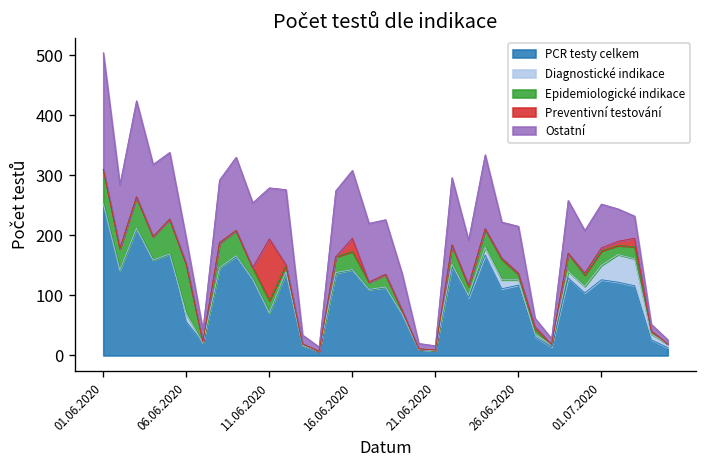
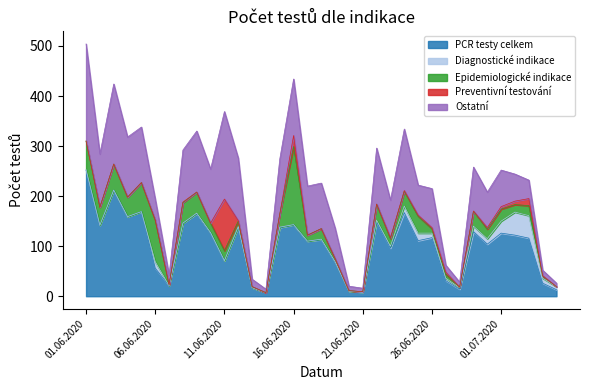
  {
    "PCR testy celkem": {
      "06.06.2020": 60,
      "26.06.2020": 120,
      "01.07.2020": 130
    },
    "Diagnostické indikace": {
      "06.06.2020": 10,
      "26.06.2020": 10,
      "01.07.2020": 20
    },
    "Epidemiologické indikace": {
      "11.06.2020": 20,
-     "16.06.2020": 30
+     "16.06.2020": 160
    },
    "Preventivní testování": {
      "11.06.2020": 100,
      "16.06.2020": 20
    },
    "Ostatní": {
      "01.06.2020": 190,
      "06.06.2020": 40,
-     "11.06.2020": 90,
+     "11.06.2020": 180,
      "16.06.2020": 110,
      "21.06.2020": 10,
      "26.06.2020": 80,
      "01.07.2020": 70
    }
  }
